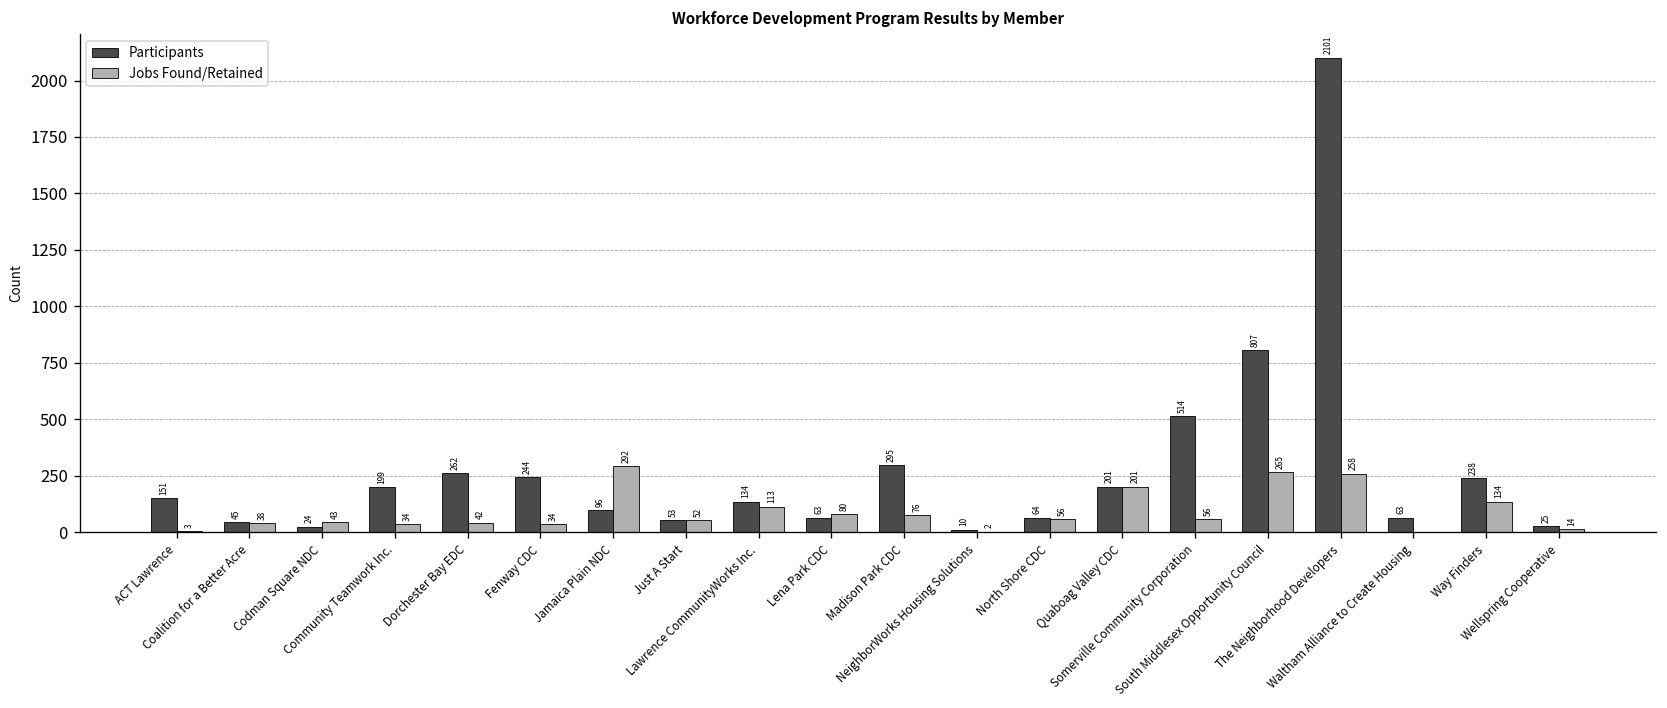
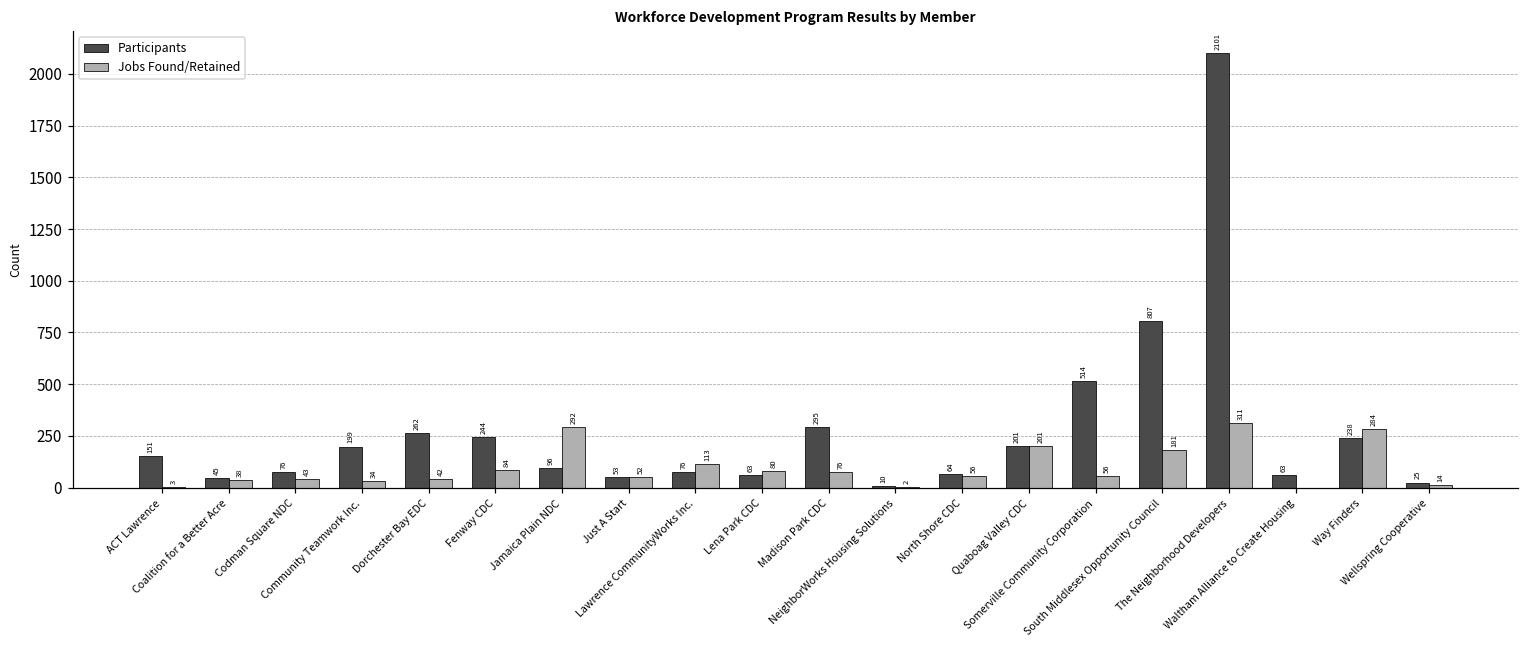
  {
    "Participants": {
      "ACT Lawrence": 151,
      "Coalition for a Better Acre": 45,
-     "Codman Square NDC": 24,
+     "Codman Square NDC": 76,
      "Community Teamwork Inc.": 199,
      "Dorchester Bay EDC": 262,
      "Fenway CDC": 244,
      "Jamaica Plain NDC": 96,
      "Just A Start": 53,
-     "Lawrence CommunityWorks Inc.": 134,
+     "Lawrence CommunityWorks Inc.": 76,
      "Lena Park CDC": 63,
      "Madison Park CDC": 295,
      "NeighborWorks Housing Solutions": 10,
      "North Shore CDC": 64,
      "Quaboag Valley CDC": 201,
      "Somerville Community Corporation": 514,
      "South Middlesex Opportunity Council": 807,
      "The Neighborhood Developers": 2101,
      "Waltham Alliance to Create Housing": 63,
      "Way Finders": 238,
      "Wellspring Cooperative": 25
    },
    "Jobs Found/Retained": {
      "ACT Lawrence": 3,
      "Coalition for a Better Acre": 38,
      "Codman Square NDC": 43,
      "Community Teamwork Inc.": 34,
      "Dorchester Bay EDC": 42,
-     "Fenway CDC": 34,
+     "Fenway CDC": 84,
      "Jamaica Plain NDC": 292,
      "Just A Start": 52,
      "Lawrence CommunityWorks Inc.": 113,
      "Lena Park CDC": 80,
      "Madison Park CDC": 76,
      "NeighborWorks Housing Solutions": 2,
      "North Shore CDC": 56,
      "Quaboag Valley CDC": 201,
      "Somerville Community Corporation": 56,
-     "South Middlesex Opportunity Council": 265,
-     "The Neighborhood Developers": 258,
-     "Way Finders": 134,
+     "South Middlesex Opportunity Council": 181,
+     "The Neighborhood Developers": 311,
+     "Way Finders": 284,
      "Wellspring Cooperative": 14
    }
  }
